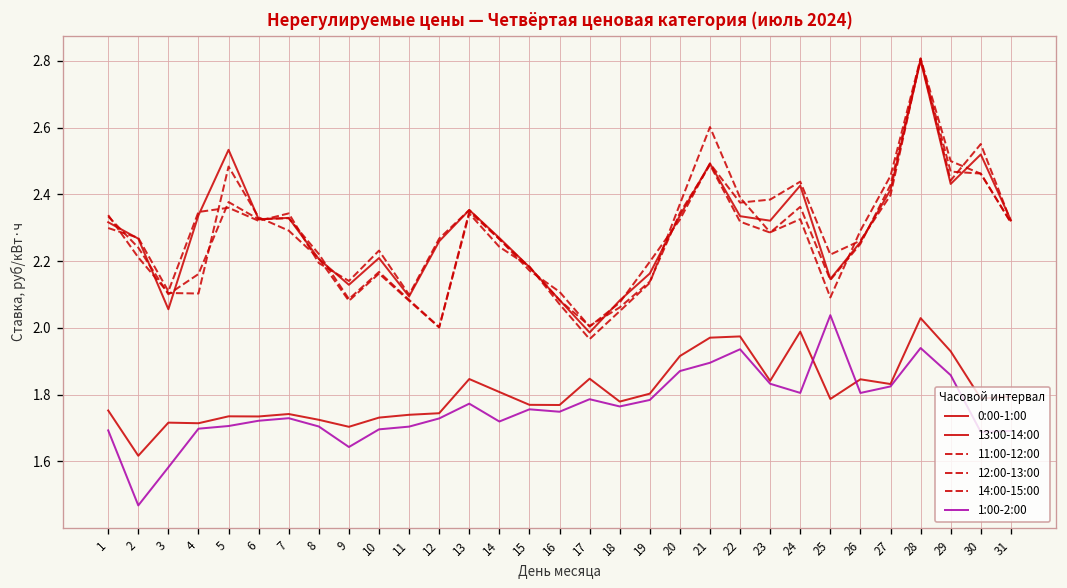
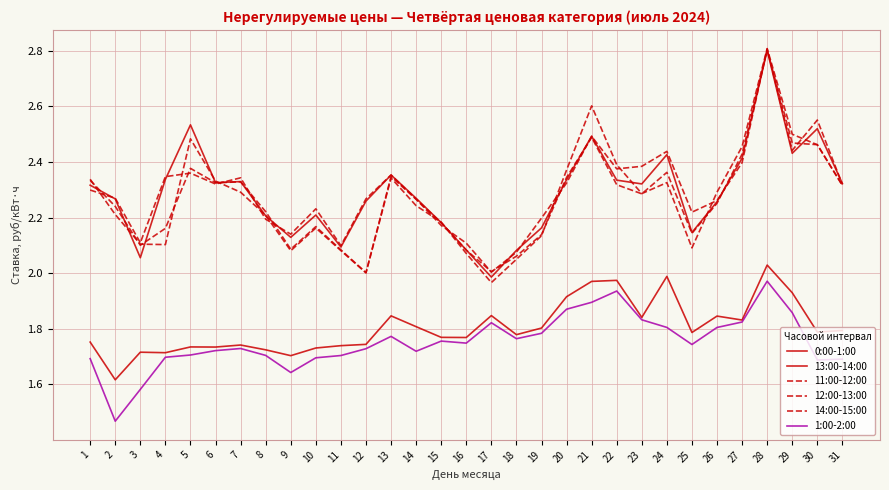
  {
    "1:00-2:00": {
      "1": 1.69,
      "2": 1.47,
      "3": 1.58,
      "4": 1.70,
      "5": 1.71,
      "6": 1.72,
      "7": 1.73,
      "8": 1.70,
      "9": 1.64,
      "10": 1.70,
      "11": 1.70,
      "12": 1.73,
      "13": 1.77,
      "14": 1.72,
      "15": 1.76,
      "16": 1.75,
-     "17": 1.79,
+     "17": 1.82,
      "18": 1.76,
      "19": 1.78,
      "20": 1.87,
      "21": 1.90,
      "22": 1.94,
      "24": 1.81,
-     "25": 2.04,
+     "25": 1.74,
      "26": 1.80,
-     "28": 1.94,
+     "28": 1.97,
      "29": 1.86
    }
  }
